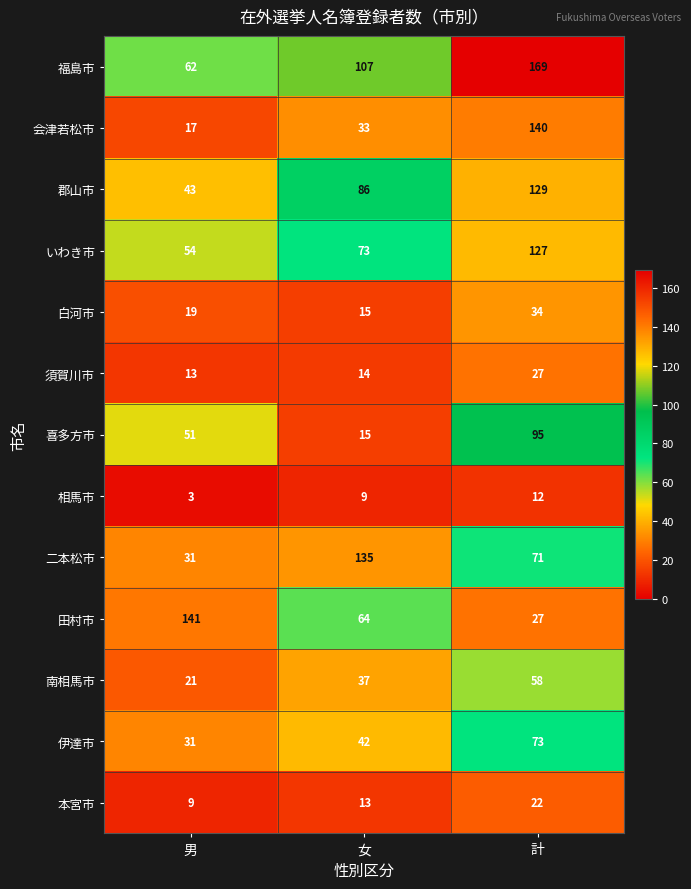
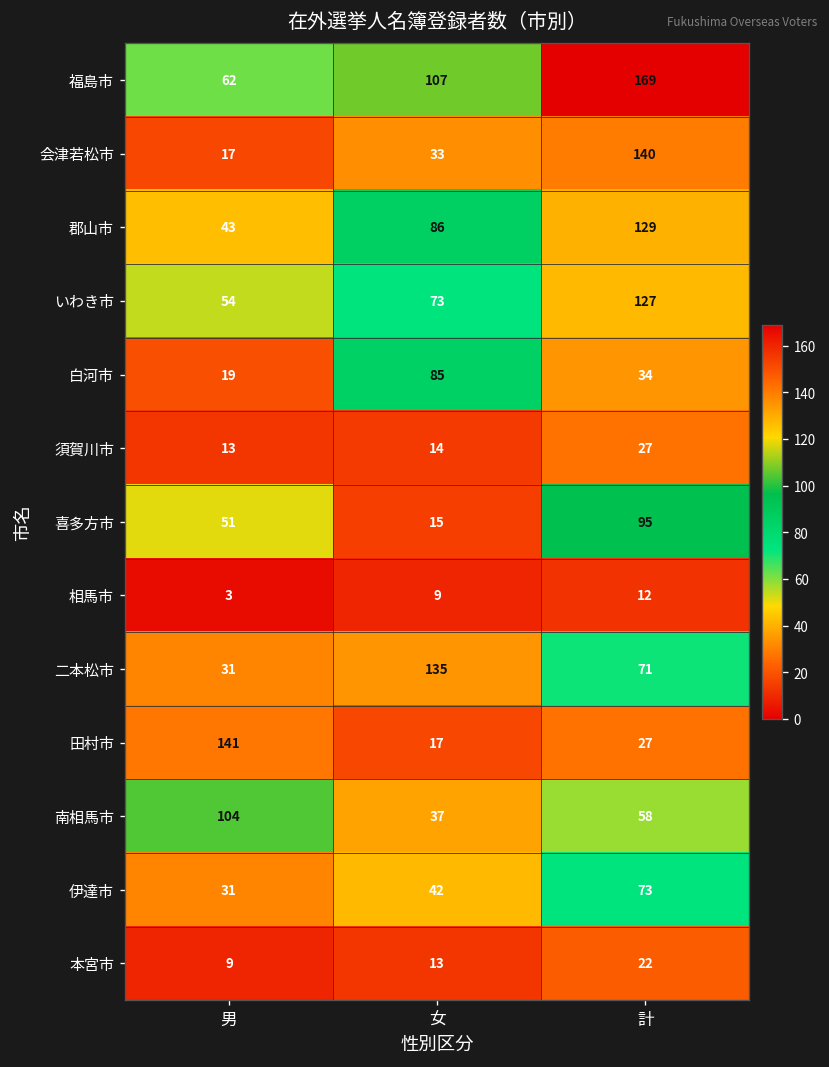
  {
    "福島市": {
      "男": 62,
      "女": 107,
      "計": 169
    },
    "会津若松市": {
      "男": 17,
      "女": 33,
      "計": 140
    },
    "郡山市": {
      "男": 43,
      "女": 86,
      "計": 129
    },
    "いわき市": {
      "男": 54,
      "女": 73,
      "計": 127
    },
    "白河市": {
      "男": 19,
-     "女": 15,
+     "女": 85,
      "計": 34
    },
    "須賀川市": {
      "男": 13,
      "女": 14,
      "計": 27
    },
    "喜多方市": {
      "男": 51,
      "女": 15,
      "計": 95
    },
    "相馬市": {
      "男": 3,
      "女": 9,
      "計": 12
    },
    "二本松市": {
      "男": 31,
      "女": 135,
      "計": 71
    },
    "田村市": {
      "男": 141,
-     "女": 64,
+     "女": 17,
      "計": 27
    },
    "南相馬市": {
-     "男": 21,
+     "男": 104,
      "女": 37,
      "計": 58
    },
    "伊達市": {
      "男": 31,
      "女": 42,
      "計": 73
    },
    "本宮市": {
      "男": 9,
      "女": 13,
      "計": 22
    }
  }
